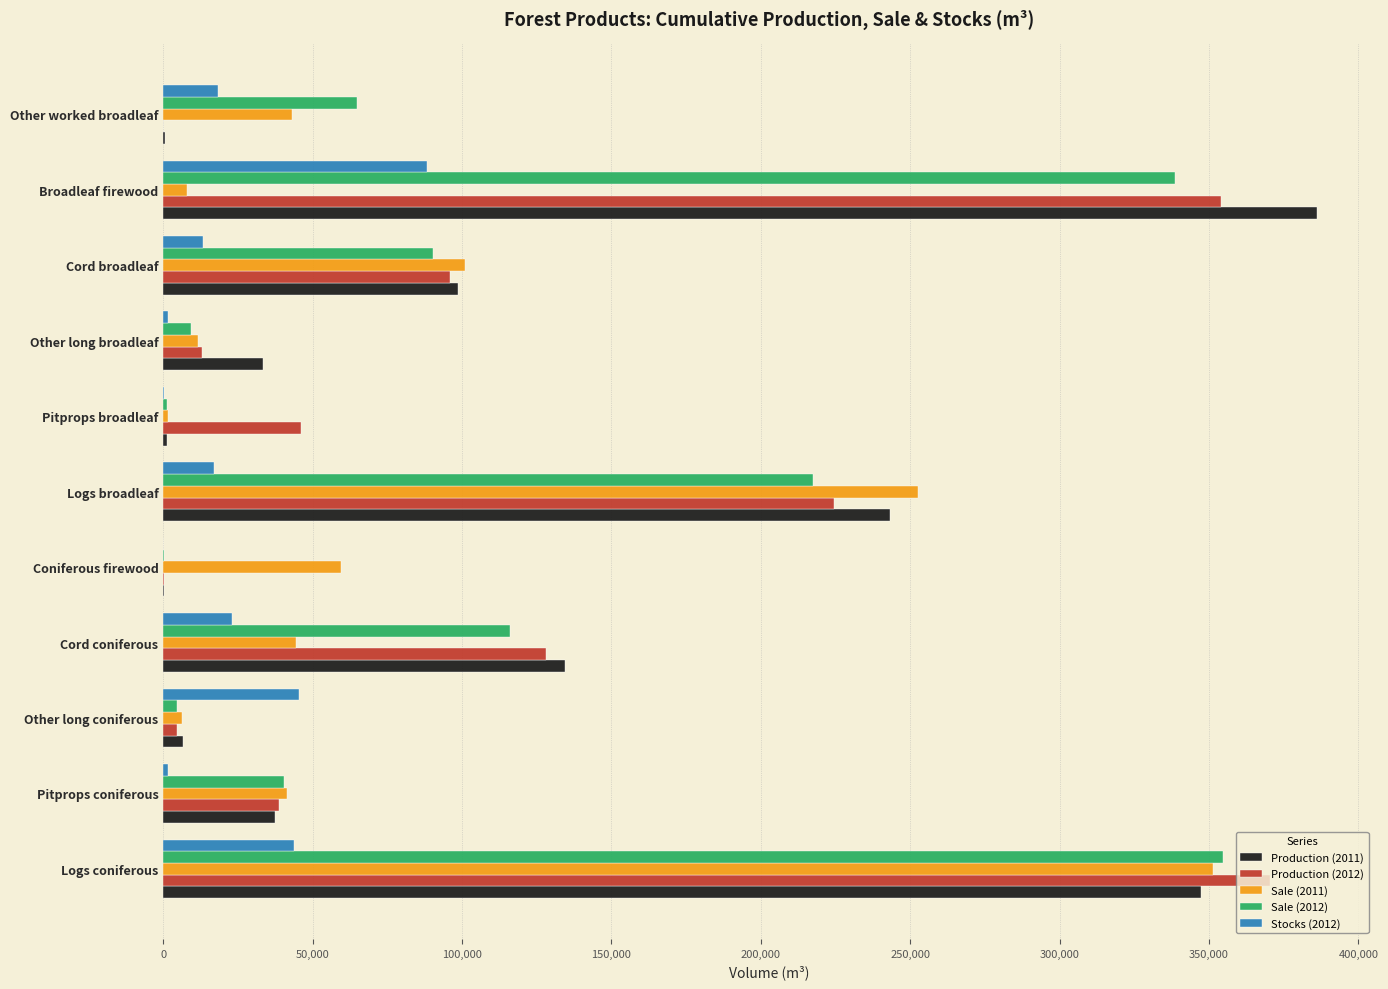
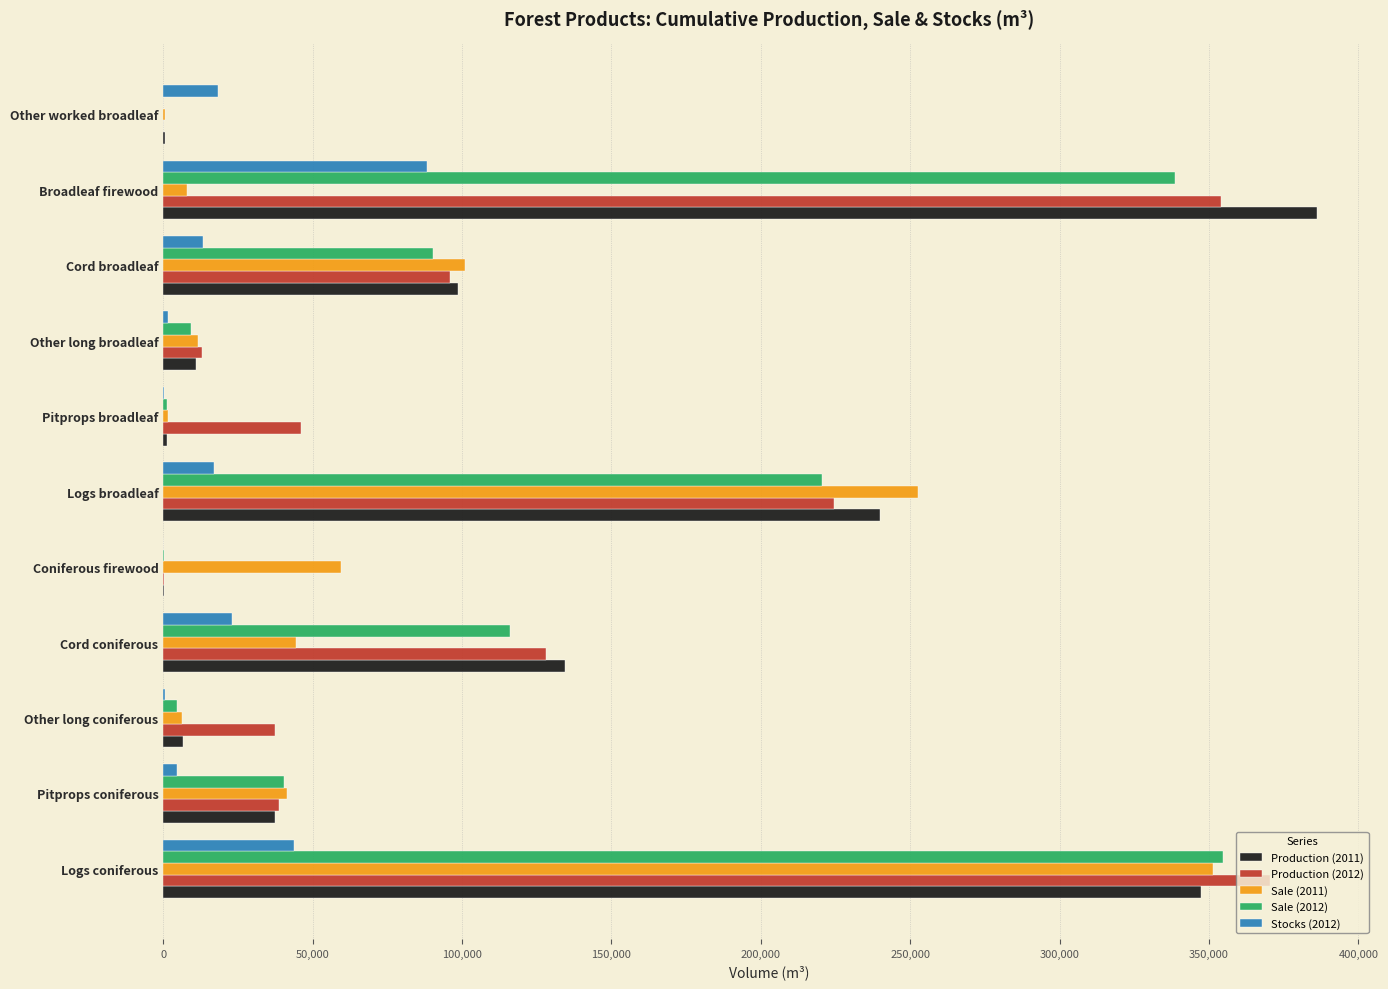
  {
    "Production (2011)": {
      "Broadleaf firewood": "386,000",
      "Cord broadleaf": "99,000",
-     "Other long broadleaf": "33,000",
+     "Other long broadleaf": "11,000",
      "Pitprops broadleaf": "1,000",
-     "Logs broadleaf": "243,000",
+     "Logs broadleaf": "240,000",
      "Cord coniferous": "135,000",
      "Other long coniferous": "7,000",
      "Pitprops coniferous": "37,000",
      "Logs coniferous": "347,000"
    },
    "Production (2012)": {
      "Broadleaf firewood": "354,000",
      "Cord broadleaf": "96,000",
      "Other long broadleaf": "13,000",
      "Pitprops broadleaf": "46,000",
      "Logs broadleaf": "224,000",
      "Cord coniferous": "128,000",
-     "Other long coniferous": "4,000",
+     "Other long coniferous": "37,000",
      "Pitprops coniferous": "39,000"
    },
    "Sale (2011)": {
-     "Other worked broadleaf": "43,000",
+     "Other worked broadleaf": "1,000",
      "Broadleaf firewood": "8,000",
      "Cord broadleaf": "101,000",
      "Other long broadleaf": "12,000",
      "Pitprops broadleaf": "2,000",
      "Logs broadleaf": "253,000",
      "Coniferous firewood": "59,000",
      "Cord coniferous": "44,000",
      "Other long coniferous": "6,000",
      "Pitprops coniferous": "41,000",
      "Logs coniferous": "351,000"
    },
    "Sale (2012)": {
-     "Other worked broadleaf": "65,000",
+     "Other worked broadleaf": "0",
      "Broadleaf firewood": "338,000",
      "Cord broadleaf": "90,000",
      "Other long broadleaf": "9,000",
      "Pitprops broadleaf": "1,000",
-     "Logs broadleaf": "217,000",
+     "Logs broadleaf": "221,000",
      "Cord coniferous": "116,000",
      "Other long coniferous": "5,000",
      "Pitprops coniferous": "40,000",
      "Logs coniferous": "355,000"
    },
    "Stocks (2012)": {
      "Other worked broadleaf": "18,000",
      "Broadleaf firewood": "88,000",
      "Cord broadleaf": "13,000",
      "Other long broadleaf": "1,000",
      "Logs broadleaf": "17,000",
      "Coniferous firewood": "0",
      "Cord coniferous": "23,000",
-     "Other long coniferous": "46,000",
-     "Pitprops coniferous": "1,000",
+     "Other long coniferous": "0",
+     "Pitprops coniferous": "5,000",
      "Logs coniferous": "44,000"
    }
  }
